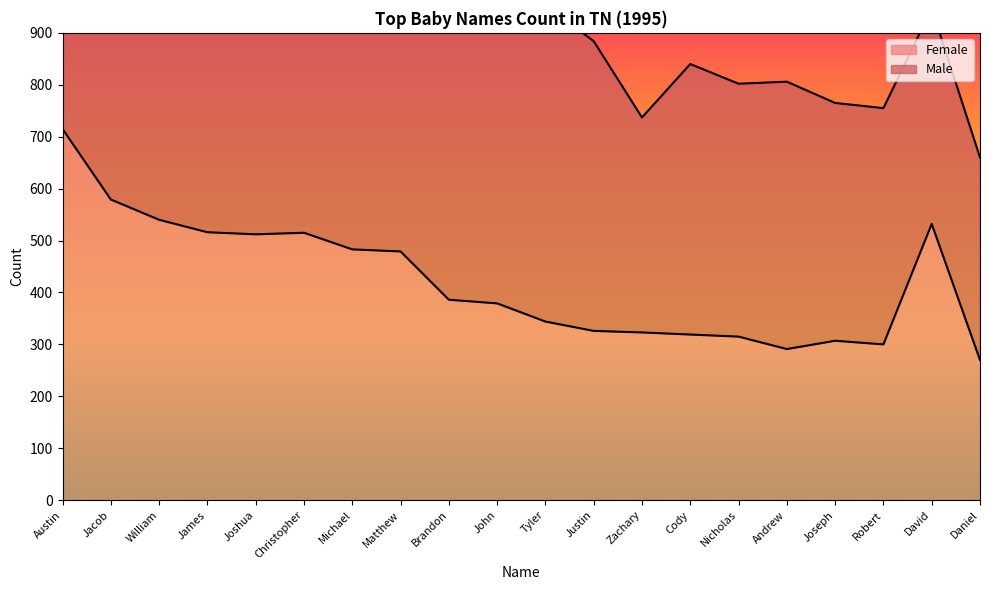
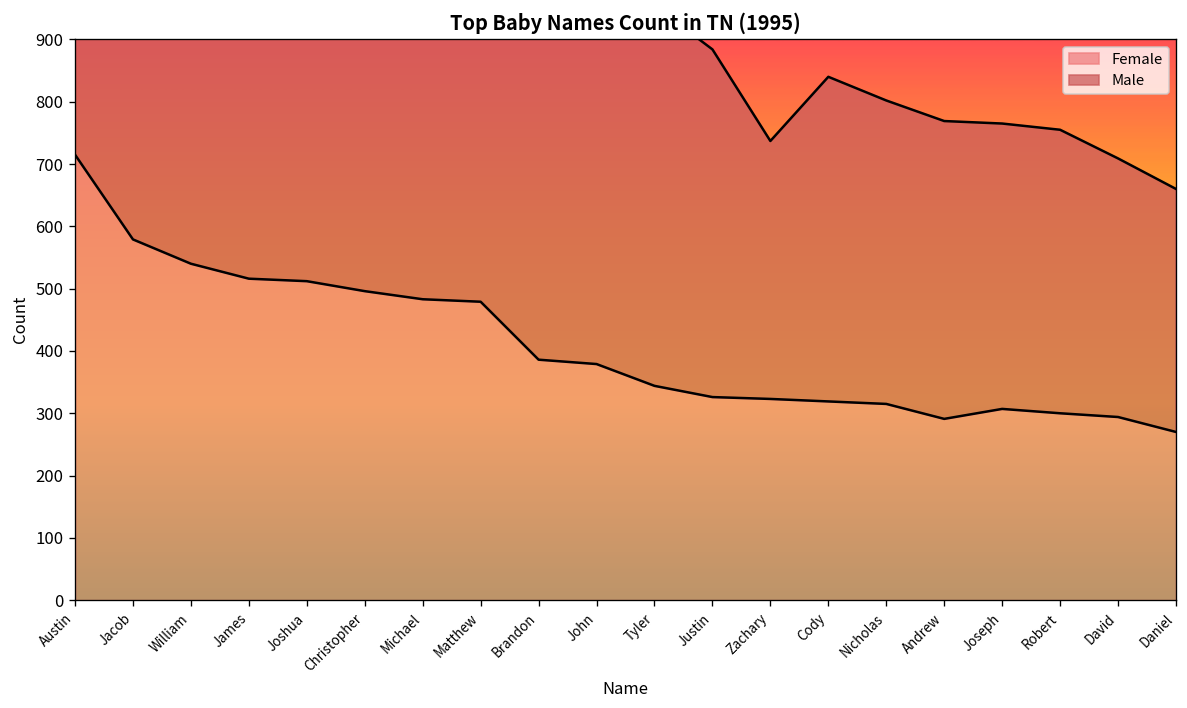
  {
    "Female": {
      "Austin": 720,
      "Jacob": 580,
      "William": 540,
      "James": 520,
      "Joshua": 510,
-     "Christopher": 520,
+     "Christopher": 500,
      "Michael": 480,
      "Matthew": 480,
      "Brandon": 390,
      "John": 380,
      "Tyler": 340,
      "Justin": 330,
      "Zachary": 320,
      "Cody": 320,
      "Nicholas": 320,
      "Andrew": 290,
      "Joseph": 310,
      "Robert": 300,
-     "David": 530,
+     "David": 290,
      "Daniel": 270
    },
    "Male": {
      "Justin": 560,
      "Zachary": 410,
      "Cody": 520,
      "Nicholas": 490,
-     "Andrew": 520,
+     "Andrew": 480,
      "Joseph": 460,
      "Robert": 460,
      "Daniel": 390
    }
  }
